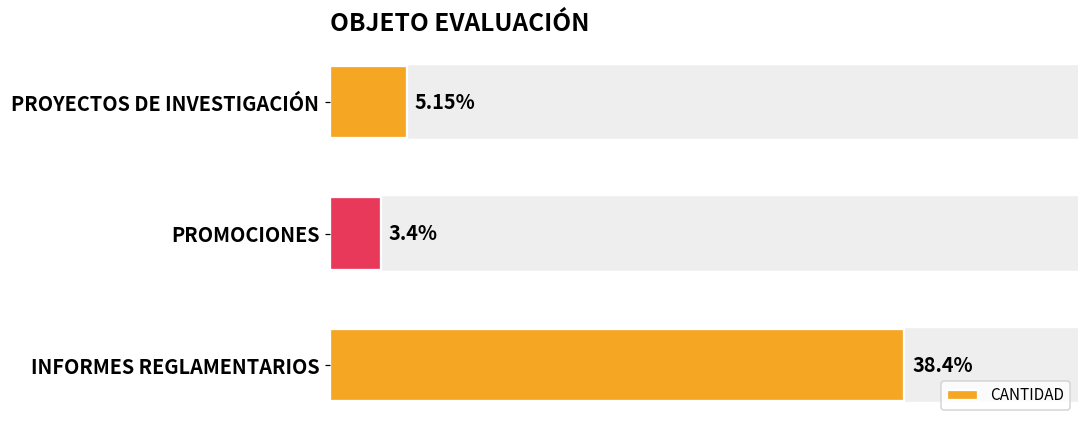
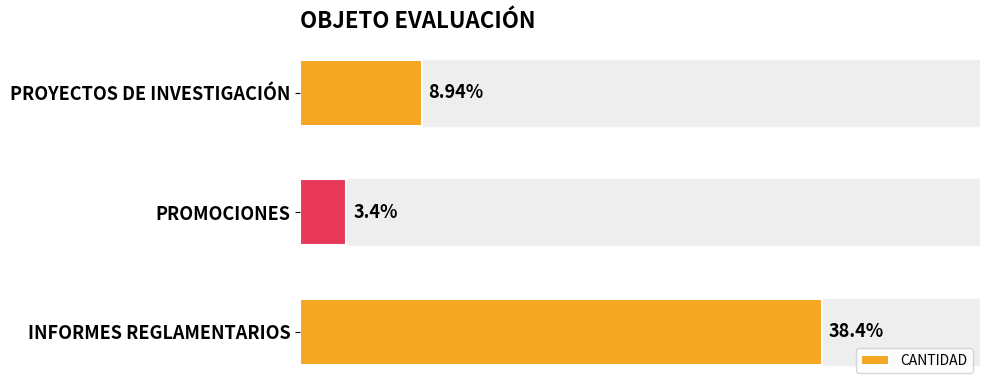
  {
-   "PROYECTOS DE INVESTIGACIÓN": "5.15%",
+   "PROYECTOS DE INVESTIGACIÓN": "8.94%",
    "PROMOCIONES": "3.4%",
    "INFORMES REGLAMENTARIOS": "38.4%"
  }
